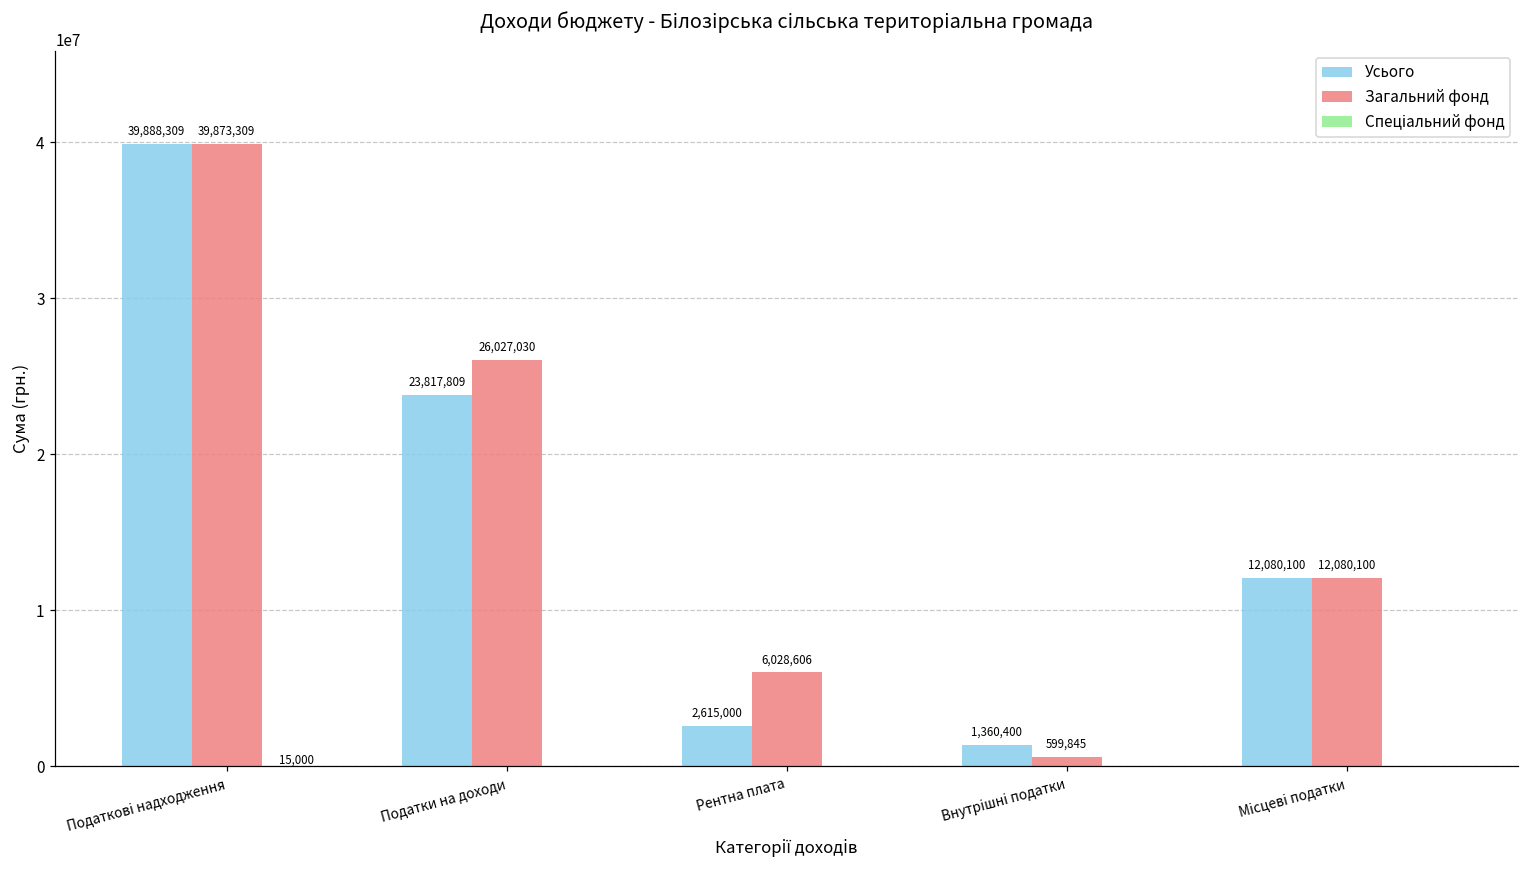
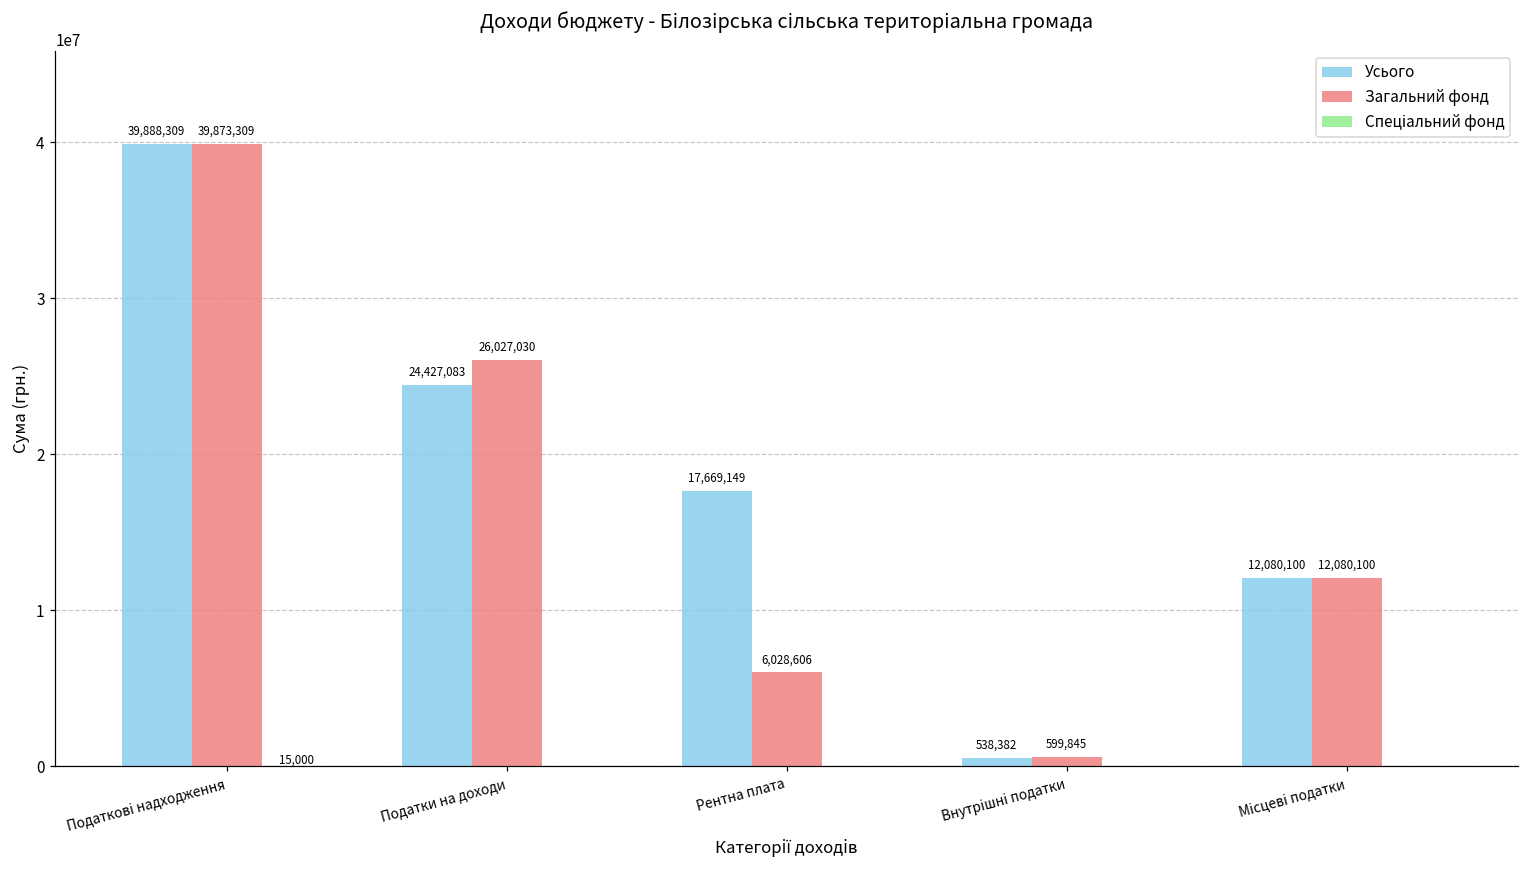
  {
    "Усього": {
      "Податкові надходження": "39,888,309",
-     "Податки на доходи": "23,817,809",
-     "Рентна плата": "2,615,000",
-     "Внутрішні податки": "1,360,400",
+     "Податки на доходи": "24,427,083",
+     "Рентна плата": "17,669,149",
+     "Внутрішні податки": "538,382",
      "Місцеві податки": "12,080,100"
    },
    "Загальний фонд": {
      "Податкові надходження": "39,873,309",
      "Податки на доходи": "26,027,030",
      "Рентна плата": "6,028,606",
      "Внутрішні податки": "599,845",
      "Місцеві податки": "12,080,100"
    },
    "Спеціальний фонд": {
      "Податкові надходження": "15,000"
    }
  }
